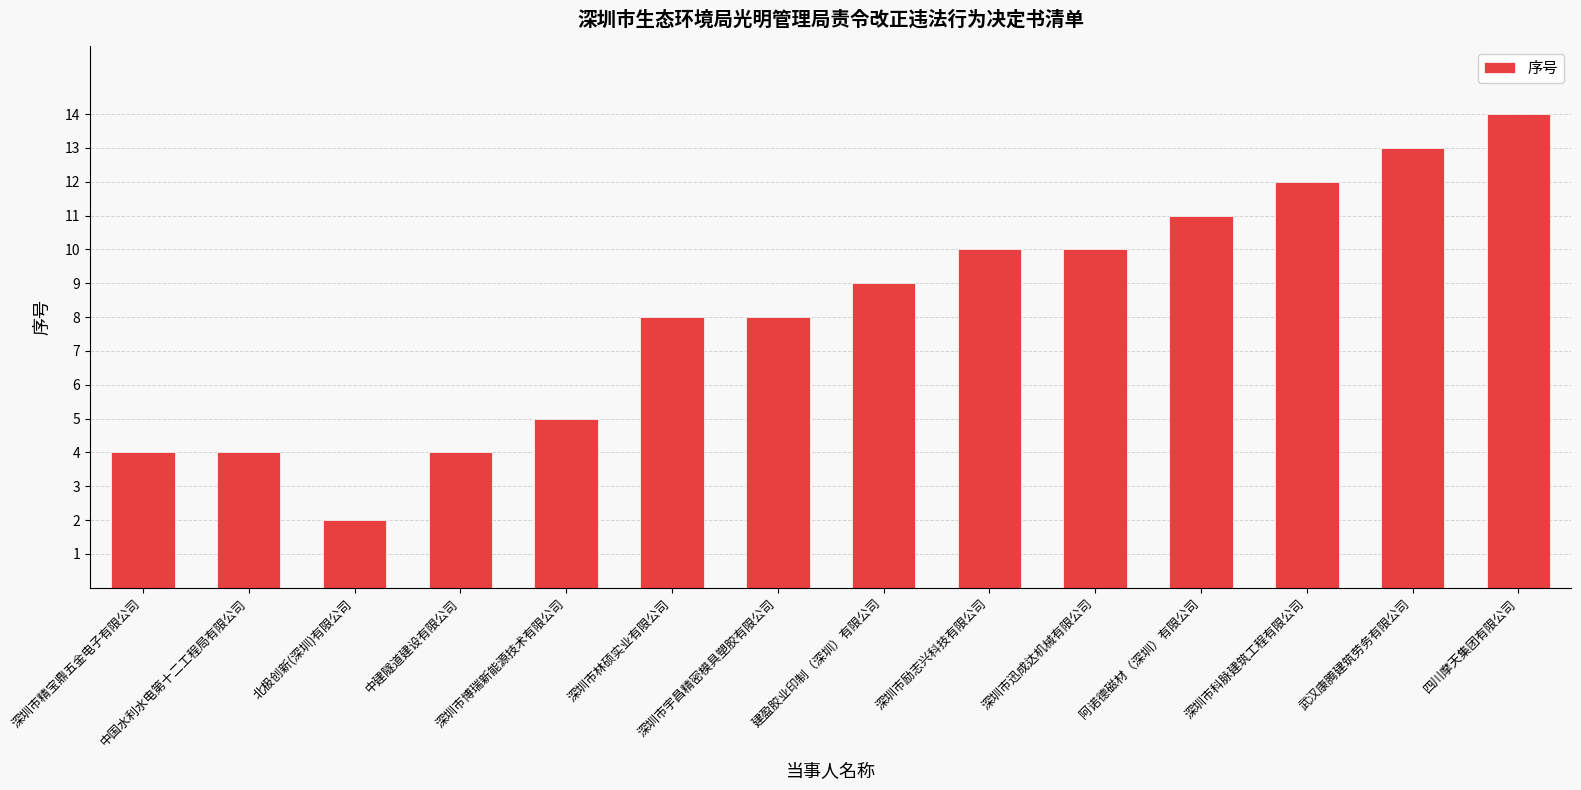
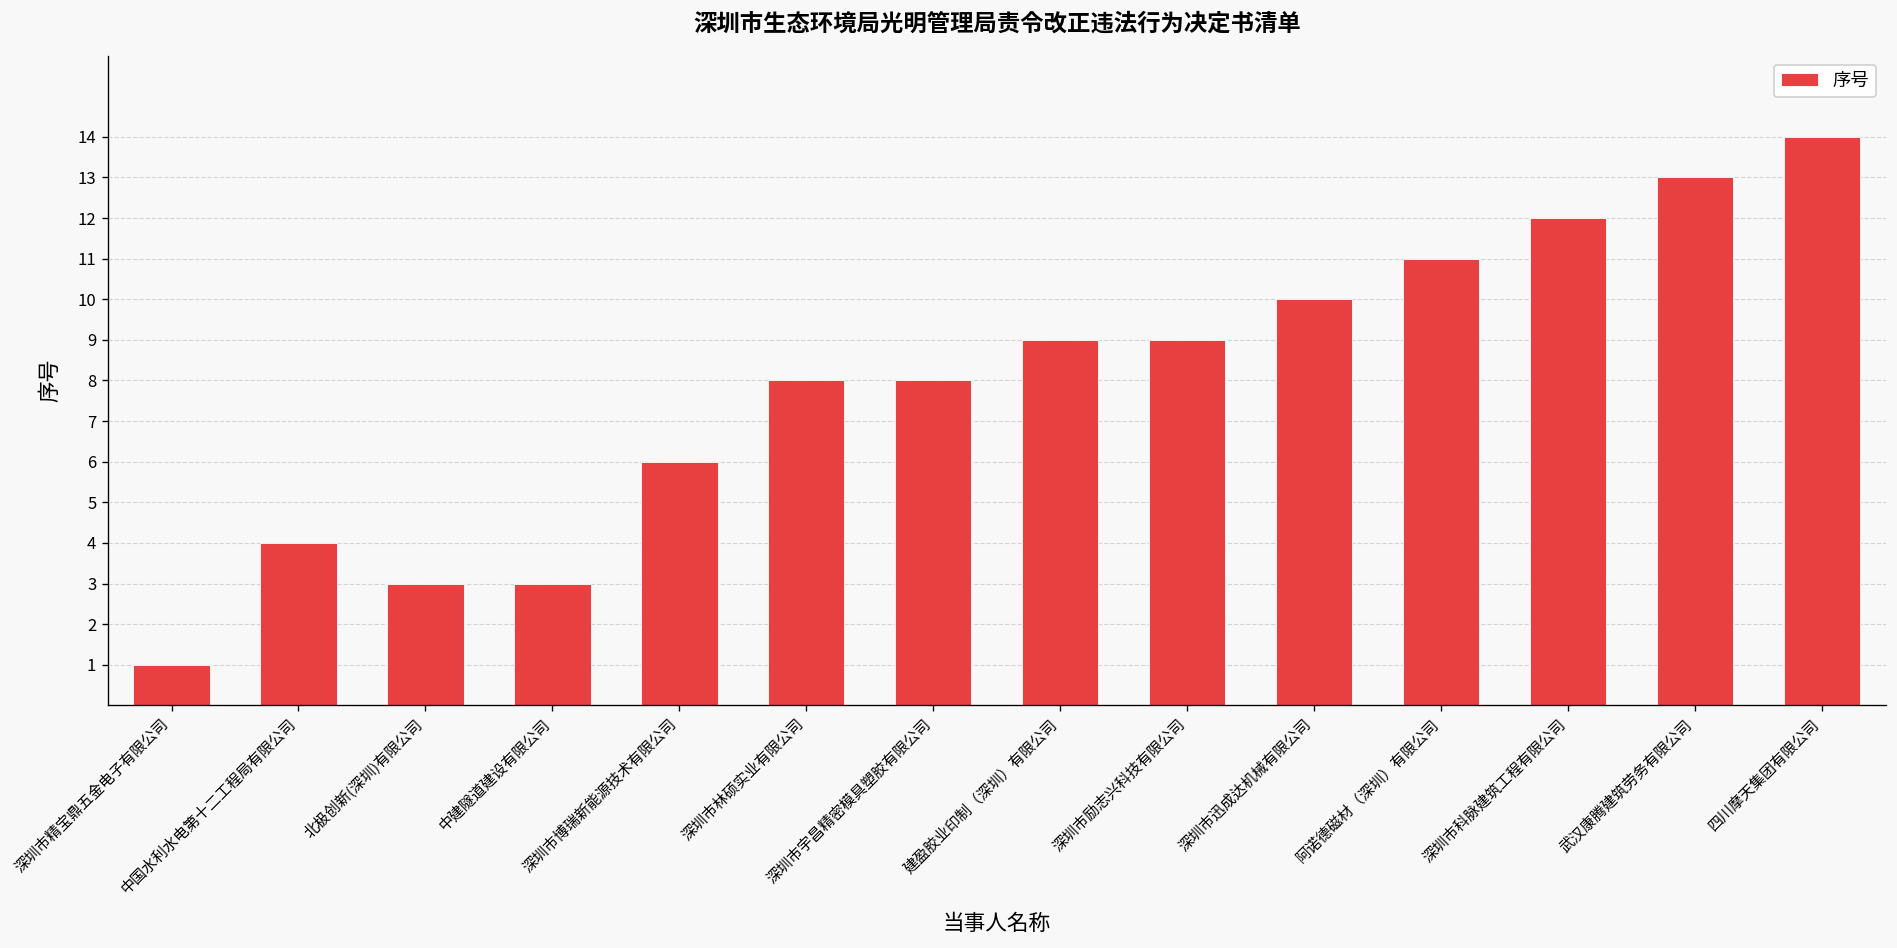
  {
-   "深圳市精宝鼎五金电子有限公司": 4,
+   "深圳市精宝鼎五金电子有限公司": 1,
    "中国水利水电第十二工程局有限公司": 4,
-   "北极创新(深圳)有限公司": 2,
-   "中建隧道建设有限公司": 4,
-   "深圳市博瑞新能源技术有限公司": 5,
+   "北极创新(深圳)有限公司": 3,
+   "中建隧道建设有限公司": 3,
+   "深圳市博瑞新能源技术有限公司": 6,
    "深圳市林硕实业有限公司": 8,
    "深圳市宇昌精密模具塑胶有限公司": 8,
    "建盈胶业印制（深圳）有限公司": 9,
-   "深圳市励志兴科技有限公司": 10,
+   "深圳市励志兴科技有限公司": 9,
    "深圳市迅成达机械有限公司": 10,
    "阿诺德磁材（深圳）有限公司": 11,
    "深圳市科脉建筑工程有限公司": 12,
    "武汉康腾建筑劳务有限公司": 13,
    "四川摩天集团有限公司": 14
  }
